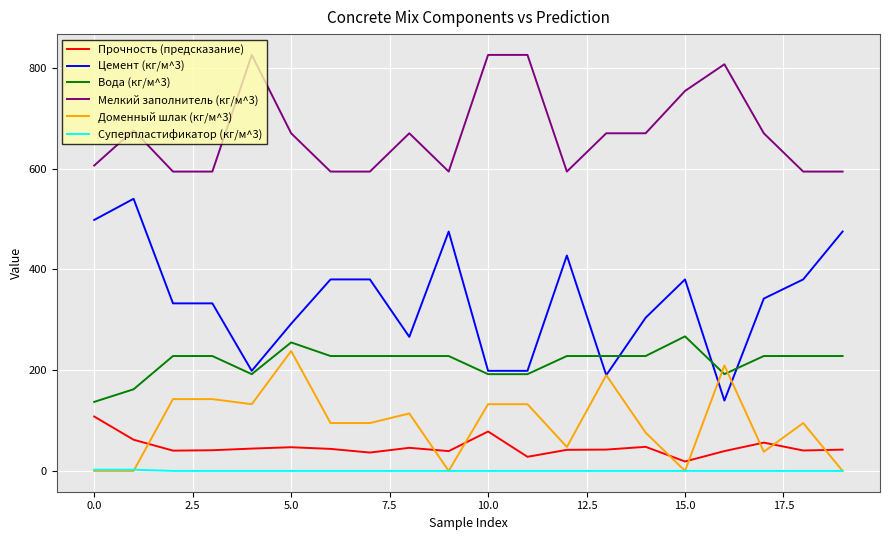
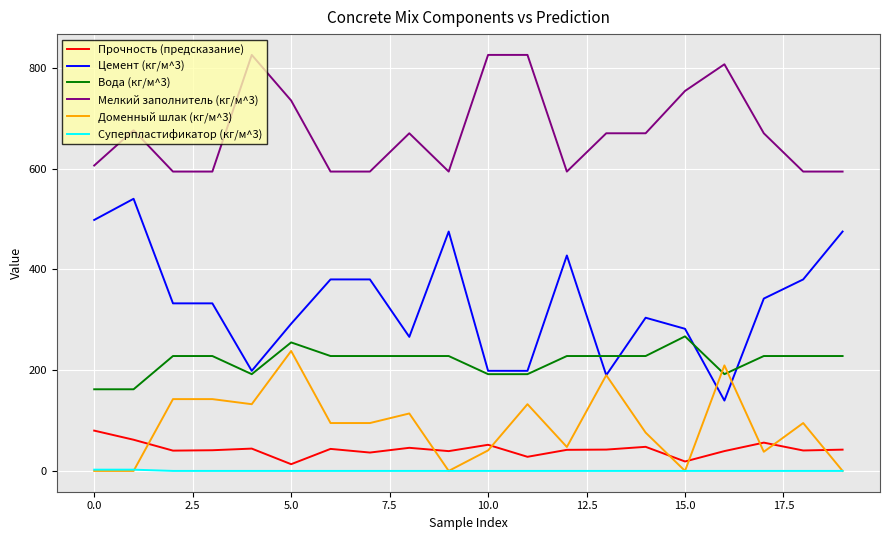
  {
    "Прочность (предсказание)": {
-     "0.0": 110,
-     "5.0": 50,
-     "10.0": 80,
+     "0.0": 80,
+     "5.0": 10,
+     "10.0": 50,
      "15.0": 20
    },
    "Цемент (кг/м^3)": {
      "0.0": 500,
      "5.0": 290,
      "10.0": 200,
-     "15.0": 380
+     "15.0": 280
    },
    "Вода (кг/м^3)": {
-     "0.0": 140,
+     "0.0": 160,
      "5.0": 260,
      "10.0": 190,
      "15.0": 270
    },
    "Мелкий заполнитель (кг/м^3)": {
      "0.0": 610,
-     "5.0": 670,
+     "5.0": 740,
      "10.0": 830,
      "15.0": 750
    },
    "Доменный шлак (кг/м^3)": {
      "5.0": 240,
-     "10.0": 130
+     "10.0": 40
    },
    "Суперпластификатор (кг/м^3)": {
      "5.0": 0,
      "10.0": 0
    }
  }
